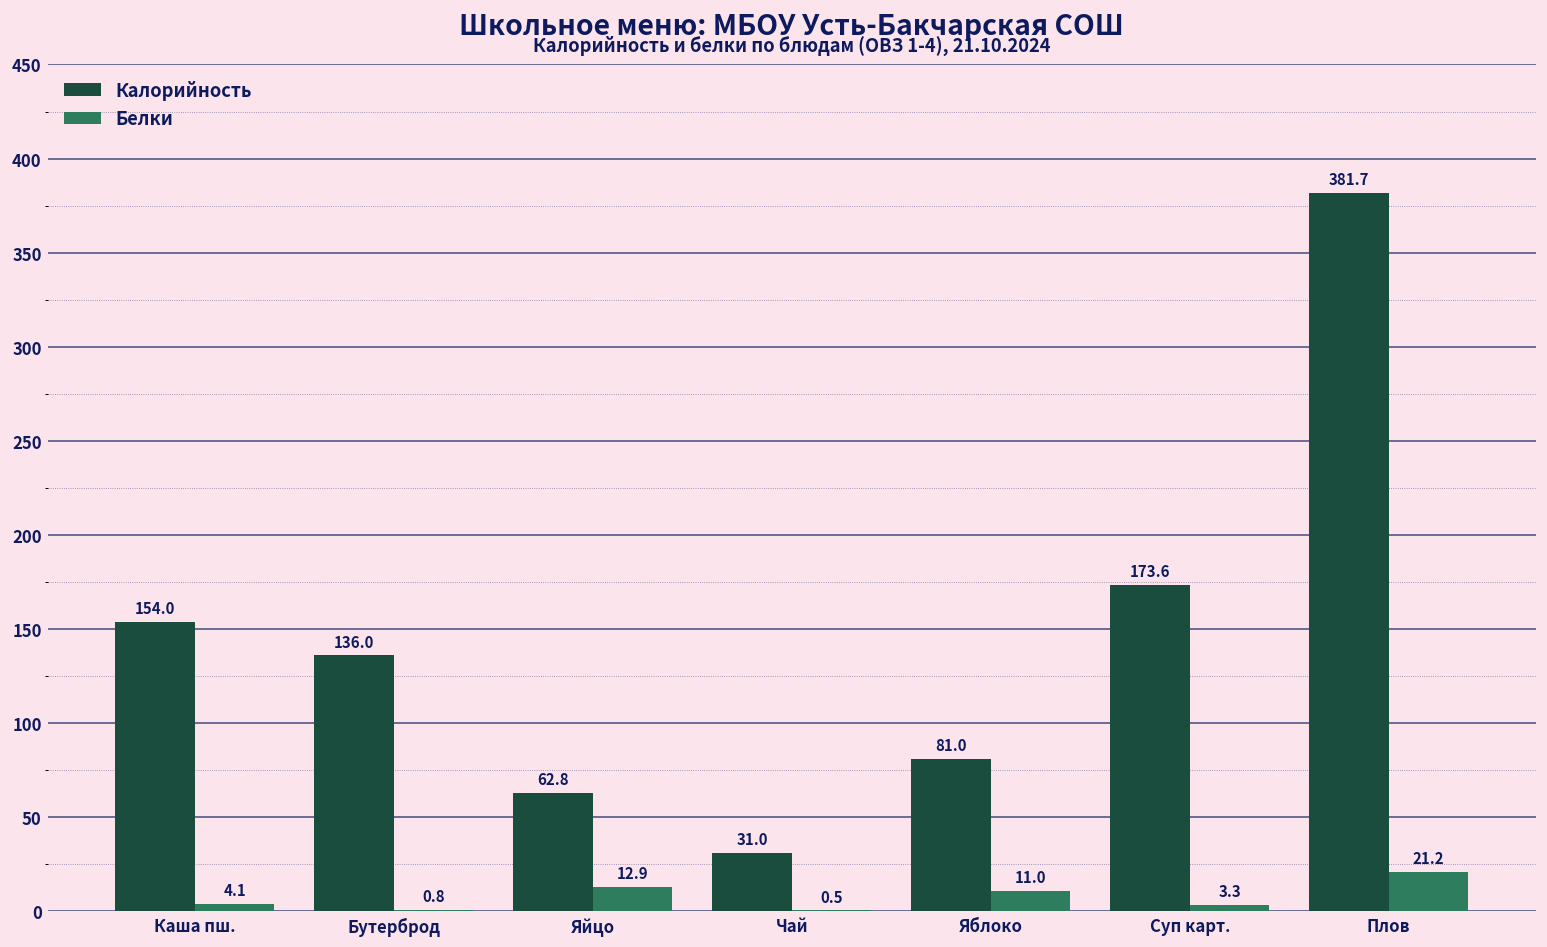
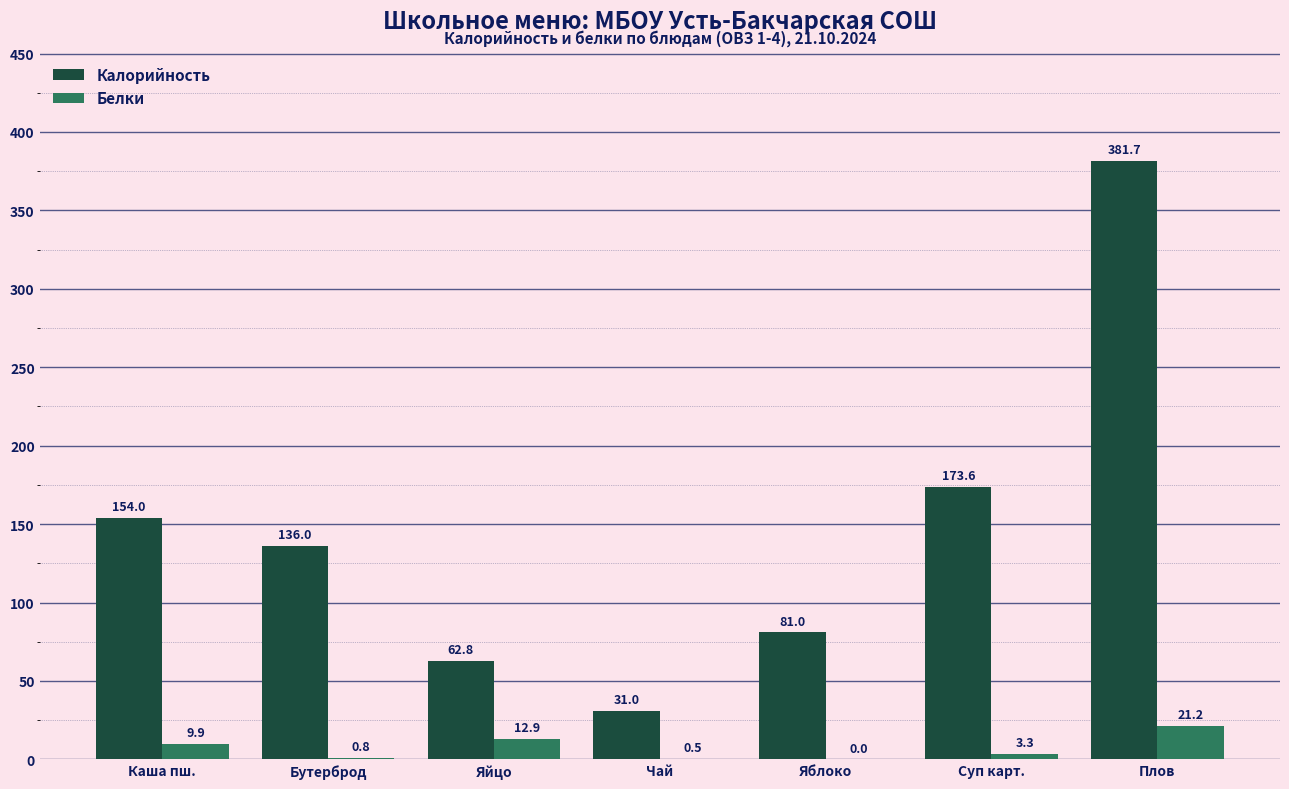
  {
    "Калорийность": {
      "Каша пш.": 154.0,
      "Бутерброд": 136.0,
      "Яйцо": 62.8,
      "Чай": 31.0,
      "Яблоко": 81.0,
      "Суп карт.": 173.6,
      "Плов": 381.7
    },
    "Белки": {
-     "Каша пш.": 4.1,
+     "Каша пш.": 9.9,
      "Бутерброд": 0.8,
      "Яйцо": 12.9,
      "Чай": 0.5,
-     "Яблоко": 11.0,
+     "Яблоко": 0.0,
      "Суп карт.": 3.3,
      "Плов": 21.2
    }
  }
